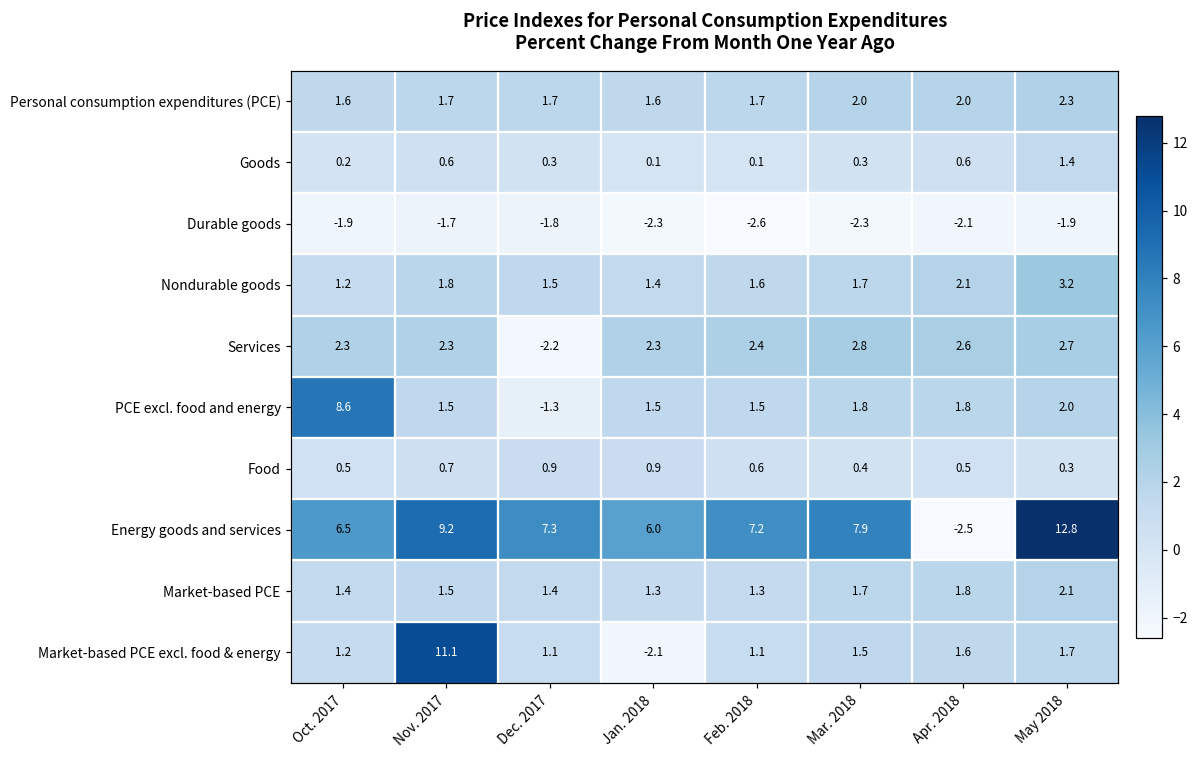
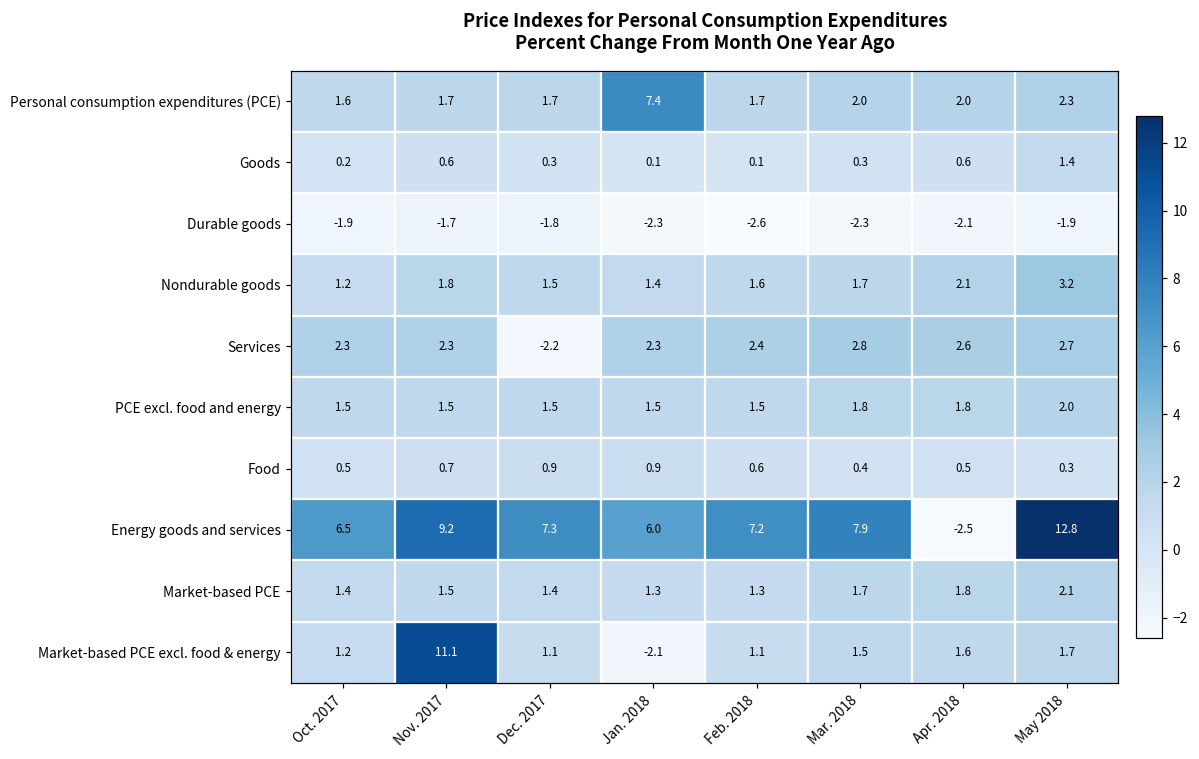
  {
    "Personal consumption expenditures (PCE)": {
      "Oct. 2017": 1.6,
      "Nov. 2017": 1.7,
      "Dec. 2017": 1.7,
-     "Jan. 2018": 1.6,
+     "Jan. 2018": 7.4,
      "Feb. 2018": 1.7,
      "Mar. 2018": 2.0,
      "Apr. 2018": 2.0,
      "May 2018": 2.3
    },
    "Goods": {
      "Oct. 2017": 0.2,
      "Nov. 2017": 0.6,
      "Dec. 2017": 0.3,
      "Jan. 2018": 0.1,
      "Feb. 2018": 0.1,
      "Mar. 2018": 0.3,
      "Apr. 2018": 0.6,
      "May 2018": 1.4
    },
    "Durable goods": {
      "Oct. 2017": -1.9,
      "Nov. 2017": -1.7,
      "Dec. 2017": -1.8,
      "Jan. 2018": -2.3,
      "Feb. 2018": -2.6,
      "Mar. 2018": -2.3,
      "Apr. 2018": -2.1,
      "May 2018": -1.9
    },
    "Nondurable goods": {
      "Oct. 2017": 1.2,
      "Nov. 2017": 1.8,
      "Dec. 2017": 1.5,
      "Jan. 2018": 1.4,
      "Feb. 2018": 1.6,
      "Mar. 2018": 1.7,
      "Apr. 2018": 2.1,
      "May 2018": 3.2
    },
    "Services": {
      "Oct. 2017": 2.3,
      "Nov. 2017": 2.3,
      "Dec. 2017": -2.2,
      "Jan. 2018": 2.3,
      "Feb. 2018": 2.4,
      "Mar. 2018": 2.8,
      "Apr. 2018": 2.6,
      "May 2018": 2.7
    },
    "PCE excl. food and energy": {
-     "Oct. 2017": 8.6,
+     "Oct. 2017": 1.5,
      "Nov. 2017": 1.5,
-     "Dec. 2017": -1.3,
+     "Dec. 2017": 1.5,
      "Jan. 2018": 1.5,
      "Feb. 2018": 1.5,
      "Mar. 2018": 1.8,
      "Apr. 2018": 1.8,
      "May 2018": 2.0
    },
    "Food": {
      "Oct. 2017": 0.5,
      "Nov. 2017": 0.7,
      "Dec. 2017": 0.9,
      "Jan. 2018": 0.9,
      "Feb. 2018": 0.6,
      "Mar. 2018": 0.4,
      "Apr. 2018": 0.5,
      "May 2018": 0.3
    },
    "Energy goods and services": {
      "Oct. 2017": 6.5,
      "Nov. 2017": 9.2,
      "Dec. 2017": 7.3,
      "Jan. 2018": 6.0,
      "Feb. 2018": 7.2,
      "Mar. 2018": 7.9,
      "Apr. 2018": -2.5,
      "May 2018": 12.8
    },
    "Market-based PCE": {
      "Oct. 2017": 1.4,
      "Nov. 2017": 1.5,
      "Dec. 2017": 1.4,
      "Jan. 2018": 1.3,
      "Feb. 2018": 1.3,
      "Mar. 2018": 1.7,
      "Apr. 2018": 1.8,
      "May 2018": 2.1
    },
    "Market-based PCE excl. food & energy": {
      "Oct. 2017": 1.2,
      "Nov. 2017": 11.1,
      "Dec. 2017": 1.1,
      "Jan. 2018": -2.1,
      "Feb. 2018": 1.1,
      "Mar. 2018": 1.5,
      "Apr. 2018": 1.6,
      "May 2018": 1.7
    }
  }
